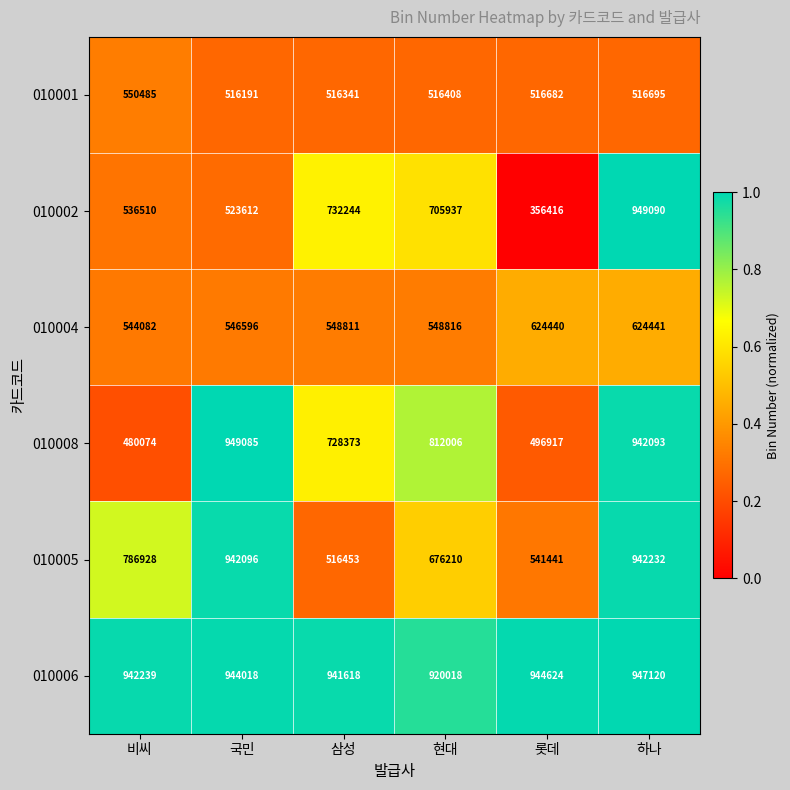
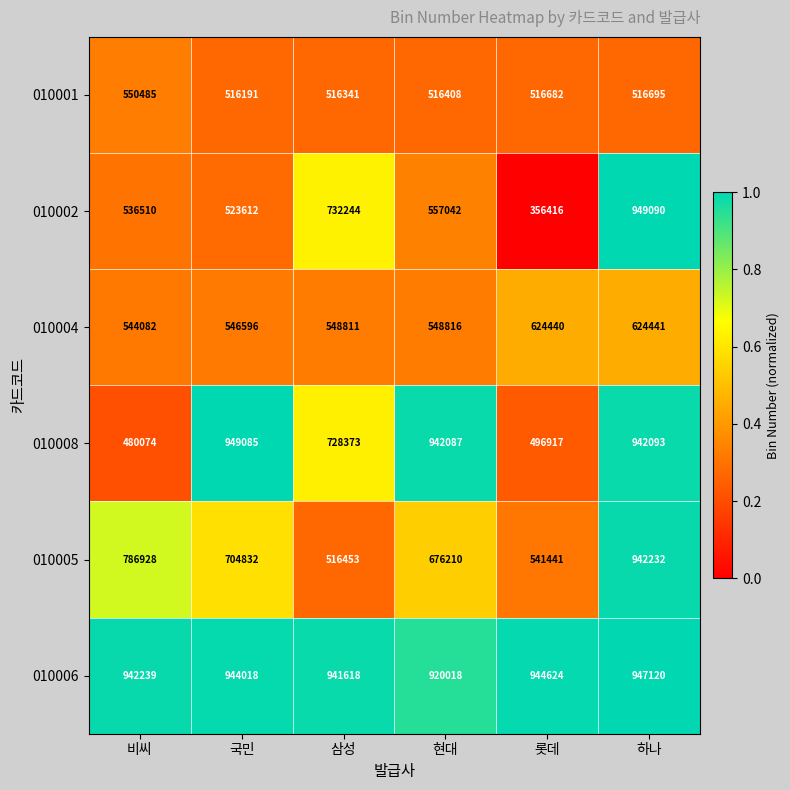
  {
    "010001": {
      "비씨": 550485,
      "국민": 516191,
      "삼성": 516341,
      "현대": 516408,
      "롯데": 516682,
      "하나": 516695
    },
    "010002": {
      "비씨": 536510,
      "국민": 523612,
      "삼성": 732244,
-     "현대": 705937,
+     "현대": 557042,
      "롯데": 356416,
      "하나": 949090
    },
    "010004": {
      "비씨": 544082,
      "국민": 546596,
      "삼성": 548811,
      "현대": 548816,
      "롯데": 624440,
      "하나": 624441
    },
    "010008": {
      "비씨": 480074,
      "국민": 949085,
      "삼성": 728373,
-     "현대": 812006,
+     "현대": 942087,
      "롯데": 496917,
      "하나": 942093
    },
    "010005": {
      "비씨": 786928,
-     "국민": 942096,
+     "국민": 704832,
      "삼성": 516453,
      "현대": 676210,
      "롯데": 541441,
      "하나": 942232
    },
    "010006": {
      "비씨": 942239,
      "국민": 944018,
      "삼성": 941618,
      "현대": 920018,
      "롯데": 944624,
      "하나": 947120
    }
  }
